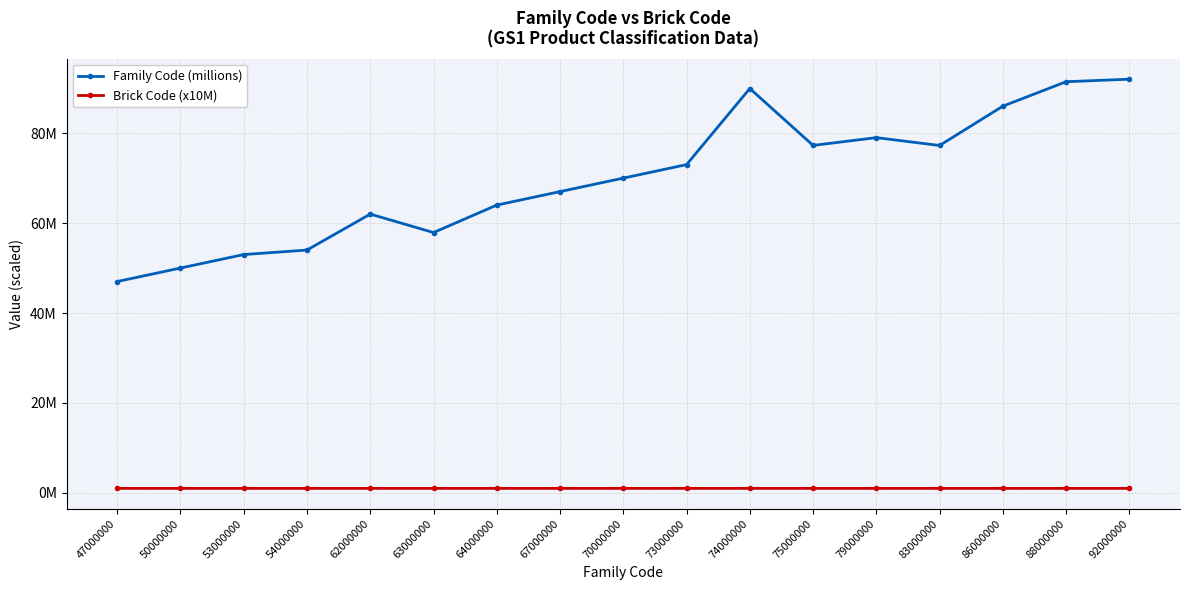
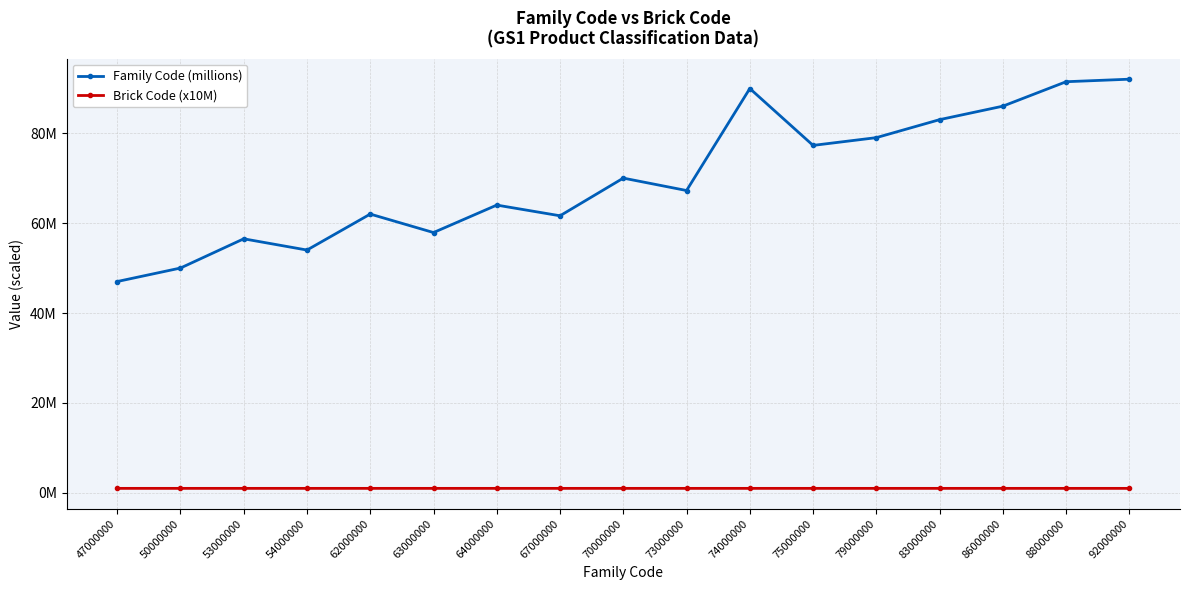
  {
    "Family Code (millions)": {
      "47000000": 47000000,
      "50000000": 50000000,
-     "53000000": 53000000,
+     "53000000": 56000000,
      "54000000": 54000000,
      "62000000": 62000000,
      "63000000": 58000000,
      "64000000": 64000000,
-     "67000000": 67000000,
+     "67000000": 62000000,
      "70000000": 70000000,
-     "73000000": 73000000,
+     "73000000": 67000000,
      "74000000": 90000000,
      "75000000": 77000000,
      "79000000": 79000000,
-     "83000000": 77000000,
+     "83000000": 83000000,
      "86000000": 86000000,
      "88000000": 91000000,
      "92000000": 92000000
    },
    "Brick Code (x10M)": {
      "47000000": 1000000,
      "50000000": 1000000,
      "53000000": 1000000,
      "54000000": 1000000,
      "62000000": 1000000,
      "63000000": 1000000,
      "64000000": 1000000,
      "67000000": 1000000,
      "70000000": 1000000,
      "73000000": 1000000,
      "74000000": 1000000,
      "75000000": 1000000,
      "79000000": 1000000,
      "83000000": 1000000,
      "86000000": 1000000,
      "88000000": 1000000,
      "92000000": 1000000
    }
  }
